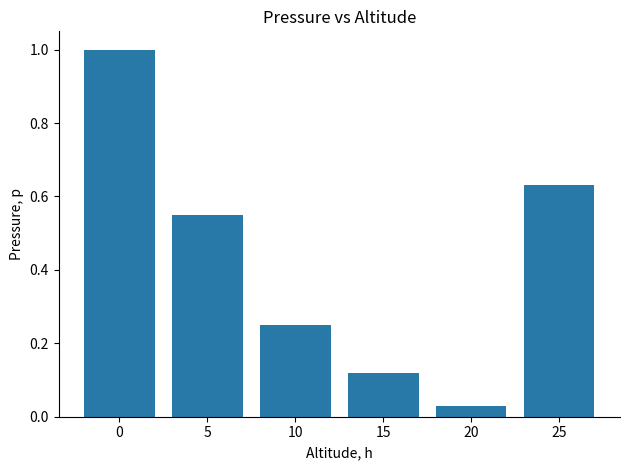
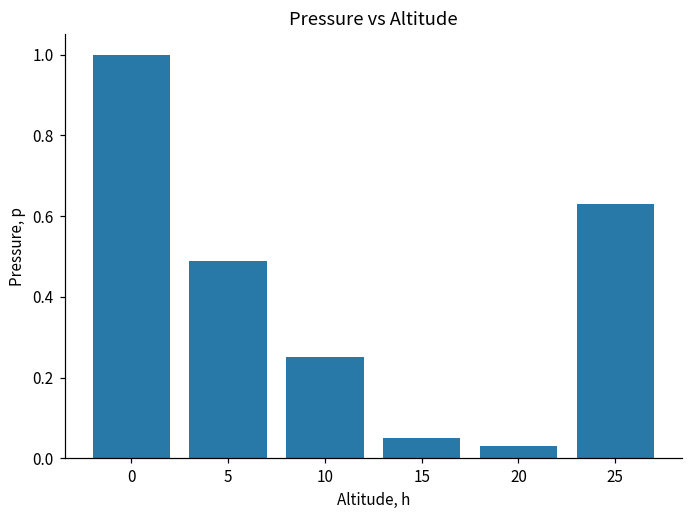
  {
    "0": 1.00,
-   "5": 0.55,
+   "5": 0.49,
    "10": 0.25,
-   "15": 0.12,
+   "15": 0.05,
    "20": 0.03,
    "25": 0.63
  }
